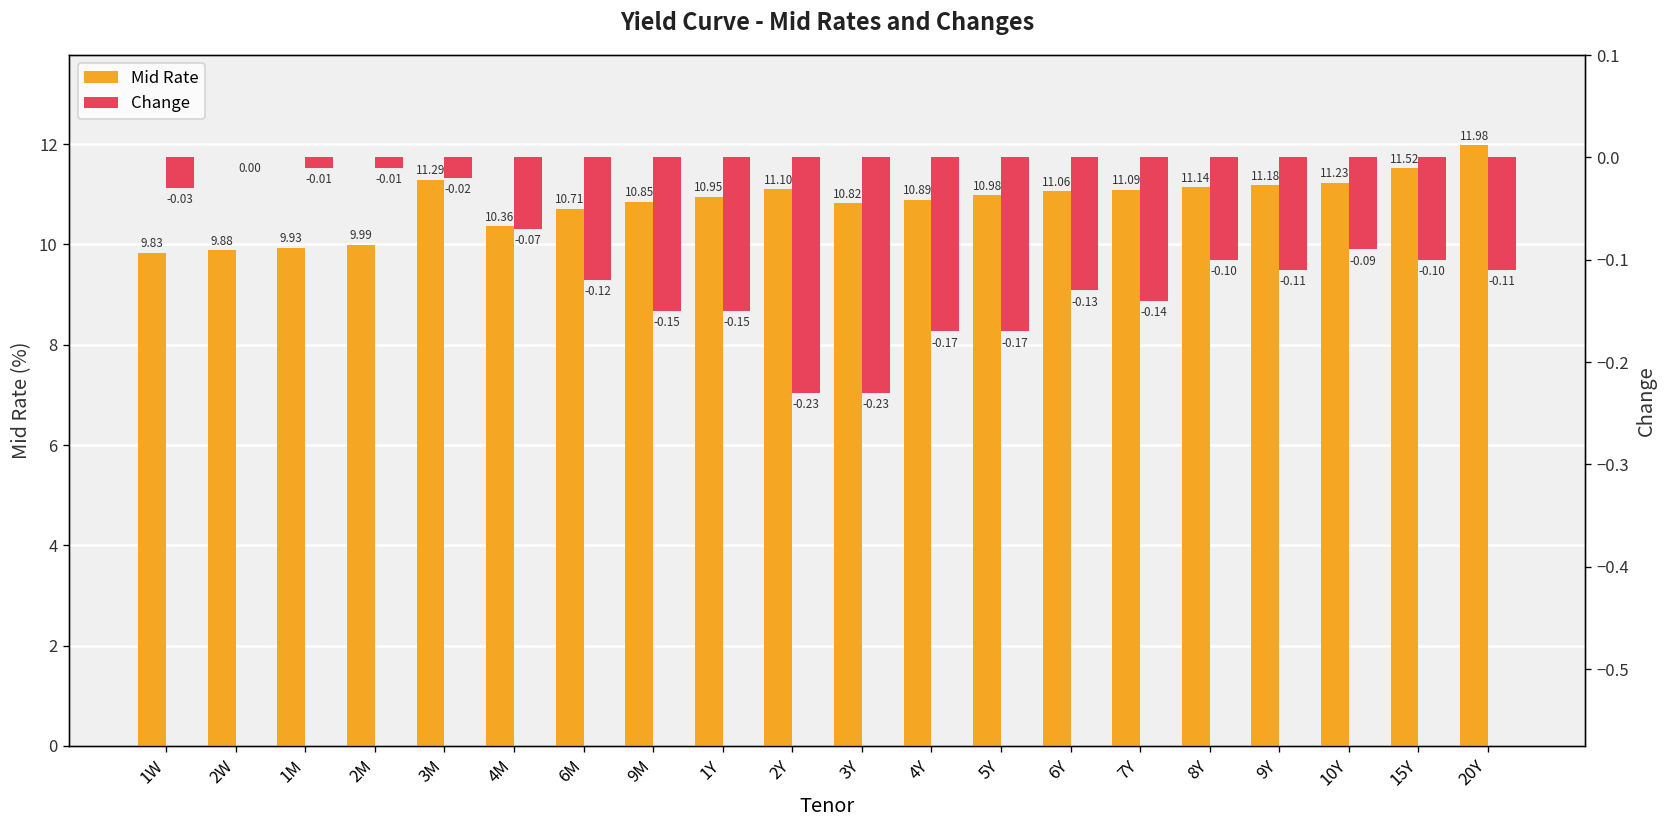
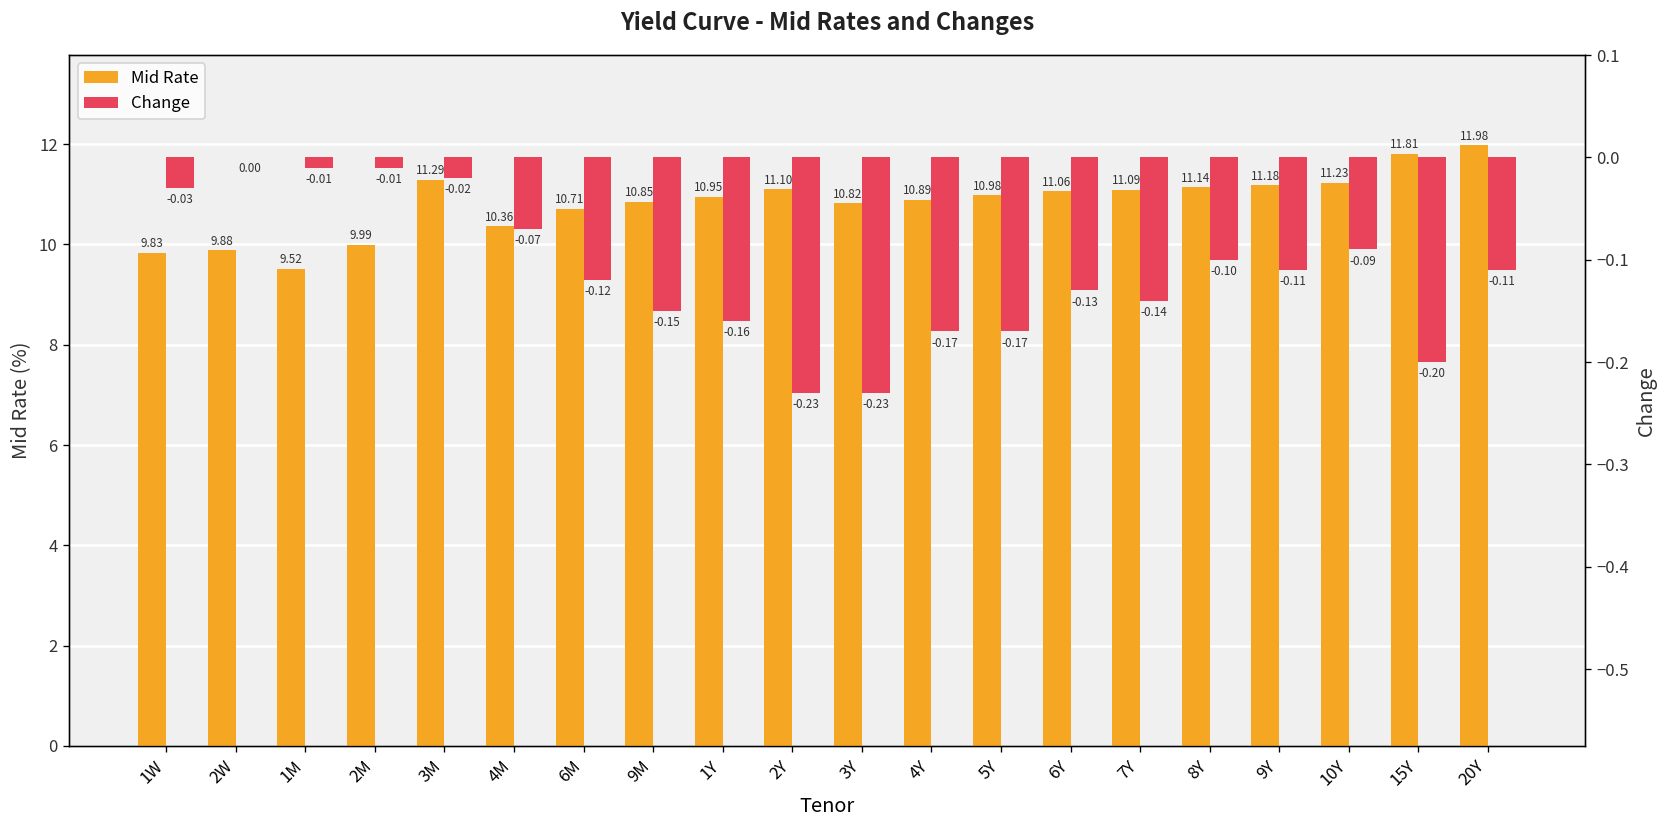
  {
    "Mid Rate": {
      "1W": 9.83,
      "2W": 9.88,
-     "1M": 9.93,
+     "1M": 9.52,
      "2M": 9.99,
      "3M": 11.29,
      "4M": 10.36,
      "6M": 10.71,
      "9M": 10.85,
      "1Y": 10.95,
      "2Y": 11.10,
      "3Y": 10.82,
      "4Y": 10.89,
      "5Y": 10.98,
      "6Y": 11.06,
      "7Y": 11.09,
      "8Y": 11.14,
      "9Y": 11.18,
      "10Y": 11.23,
-     "15Y": 11.52,
+     "15Y": 11.81,
      "20Y": 11.98
    },
    "Change": {
      "1W": -0.03,
      "2W": 0.00,
      "1M": -0.01,
      "2M": -0.01,
      "3M": -0.02,
      "4M": -0.07,
      "6M": -0.12,
      "9M": -0.15,
-     "1Y": -0.15,
+     "1Y": -0.16,
      "2Y": -0.23,
      "3Y": -0.23,
      "4Y": -0.17,
      "5Y": -0.17,
      "6Y": -0.13,
      "7Y": -0.14,
      "8Y": -0.10,
      "9Y": -0.11,
      "10Y": -0.09,
-     "15Y": -0.10,
+     "15Y": -0.20,
      "20Y": -0.11
    }
  }
